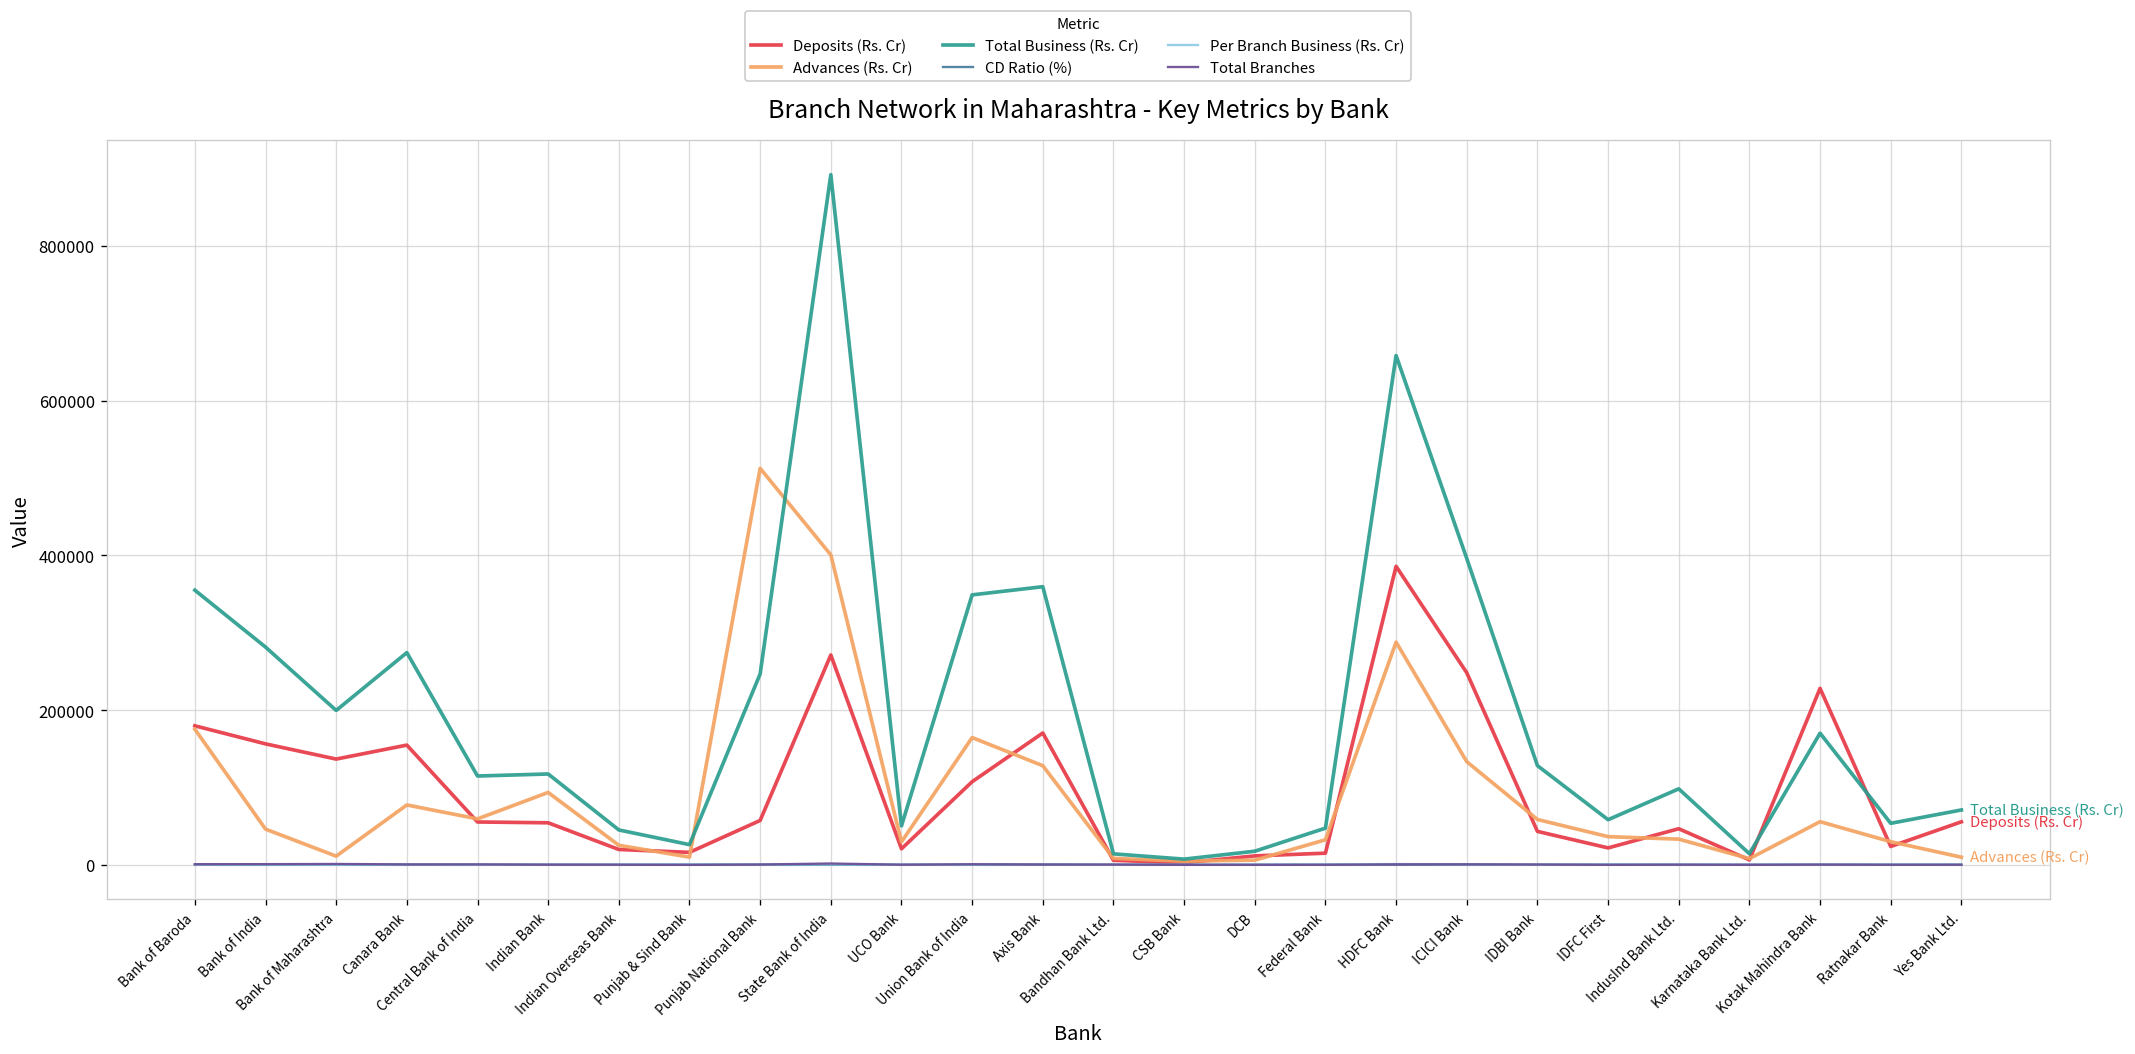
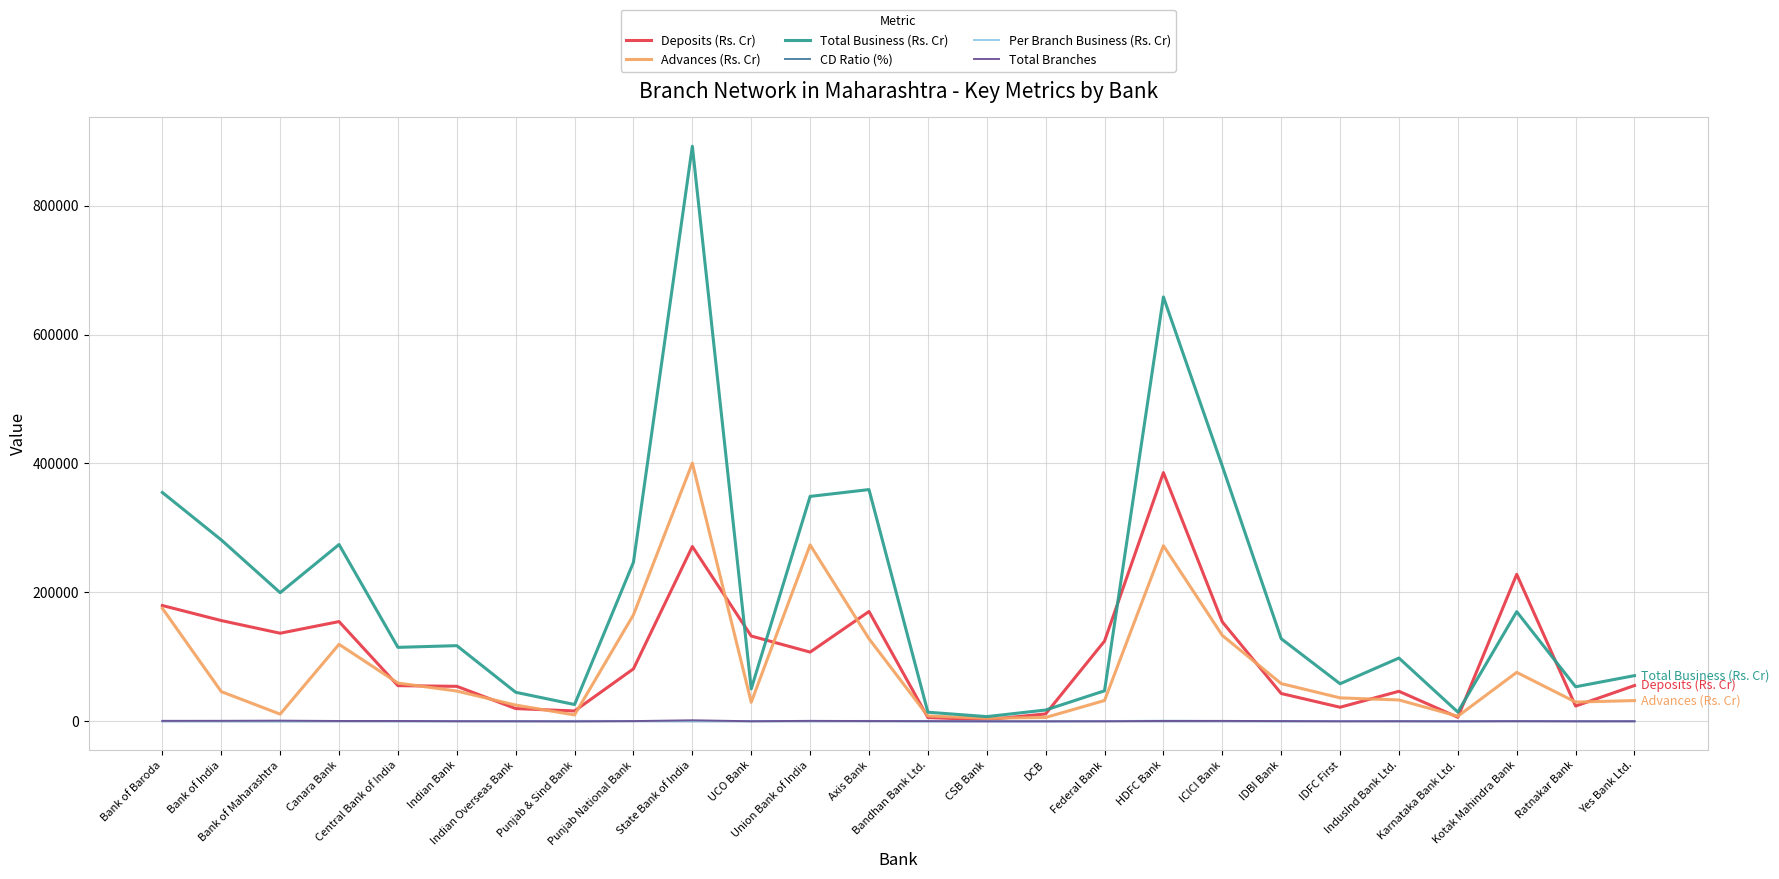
  {
    "Deposits (Rs. Cr)": {
      "Bank of Baroda": 180000,
      "Bank of India": 160000,
      "Bank of Maharashtra": 140000,
      "Canara Bank": 150000,
      "Central Bank of India": 60000,
      "Indian Bank": 50000,
      "Indian Overseas Bank": 20000,
      "Punjab & Sind Bank": 20000,
-     "Punjab National Bank": 60000,
+     "Punjab National Bank": 80000,
      "State Bank of India": 270000,
-     "UCO Bank": 20000,
+     "UCO Bank": 130000,
      "Union Bank of India": 110000,
      "Axis Bank": 170000,
      "DCB": 10000,
-     "Federal Bank": 20000,
+     "Federal Bank": 120000,
      "HDFC Bank": 390000,
-     "ICICI Bank": 250000,
+     "ICICI Bank": 150000,
      "IDBI Bank": 40000,
      "IDFC First": 20000,
      "IndusInd Bank Ltd.": 50000,
      "Kotak Mahindra Bank": 230000,
      "Ratnakar Bank": 20000,
      "Yes Bank Ltd.": 60000
    },
    "Advances (Rs. Cr)": {
      "Bank of Baroda": 180000,
      "Bank of India": 50000,
      "Bank of Maharashtra": 10000,
-     "Canara Bank": 80000,
+     "Canara Bank": 120000,
      "Central Bank of India": 60000,
-     "Indian Bank": 90000,
+     "Indian Bank": 50000,
      "Indian Overseas Bank": 30000,
      "Punjab & Sind Bank": 10000,
-     "Punjab National Bank": 510000,
+     "Punjab National Bank": 170000,
      "State Bank of India": 400000,
      "UCO Bank": 30000,
-     "Union Bank of India": 160000,
+     "Union Bank of India": 270000,
      "Axis Bank": 130000,
      "DCB": 10000,
      "Federal Bank": 30000,
-     "HDFC Bank": 290000,
+     "HDFC Bank": 270000,
      "ICICI Bank": 130000,
      "IDBI Bank": 60000,
      "IDFC First": 40000,
      "IndusInd Bank Ltd.": 30000,
-     "Kotak Mahindra Bank": 60000,
+     "Kotak Mahindra Bank": 80000,
      "Ratnakar Bank": 30000,
-     "Yes Bank Ltd.": 10000
+     "Yes Bank Ltd.": 30000
    }
  }
